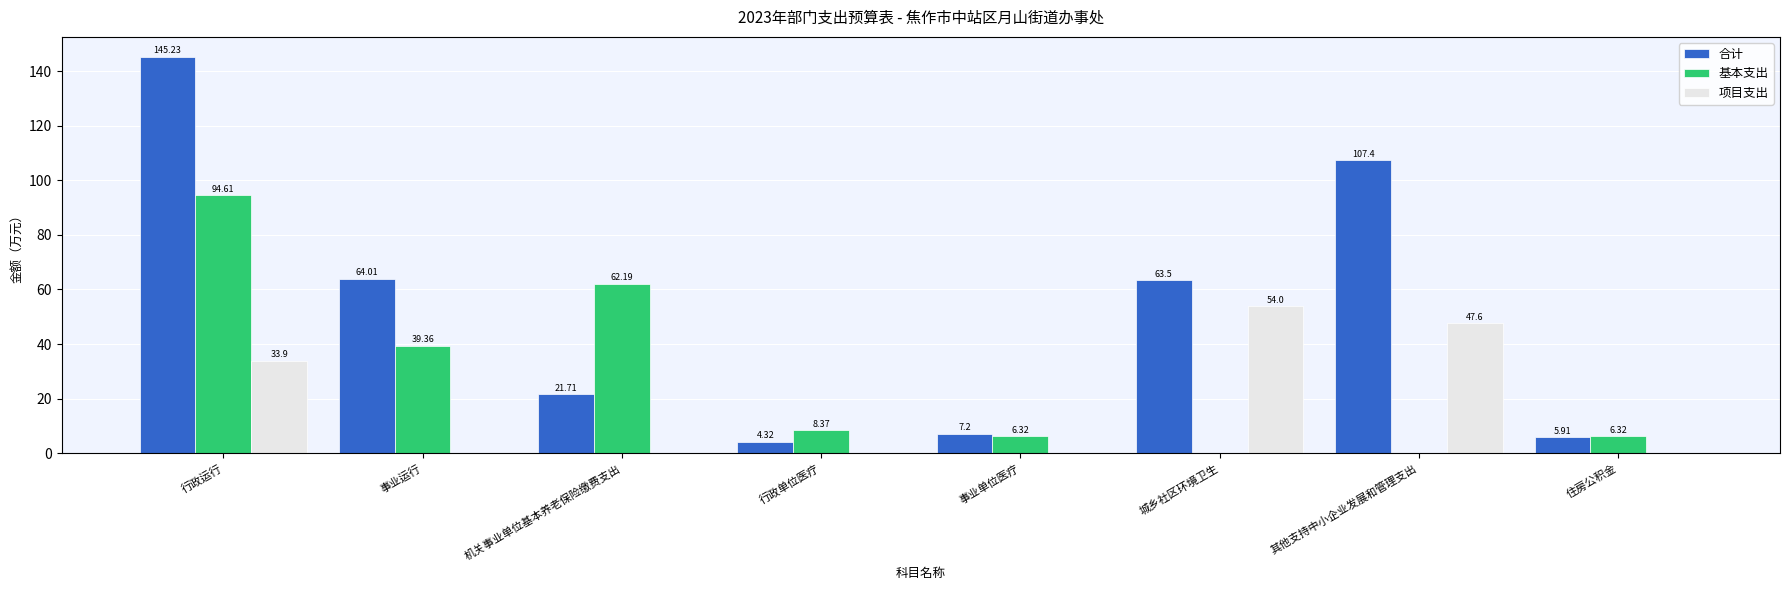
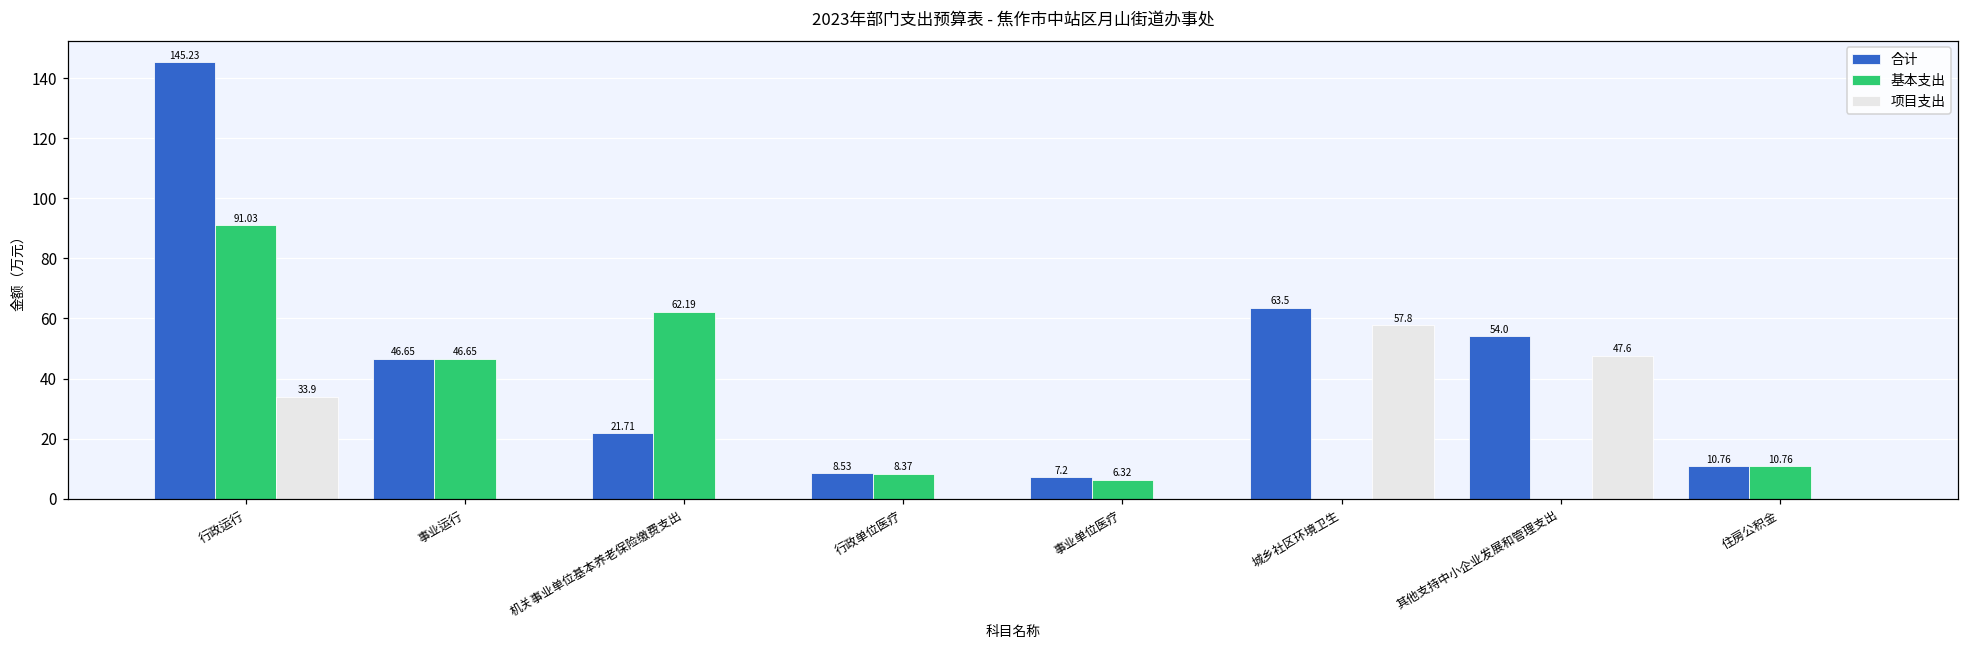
  {
    "合计": {
      "行政运行": 145.23,
-     "事业运行": 64.01,
+     "事业运行": 46.65,
      "机关事业单位基本养老保险缴费支出": 21.71,
-     "行政单位医疗": 4.32,
+     "行政单位医疗": 8.53,
      "事业单位医疗": 7.2,
      "城乡社区环境卫生": 63.5,
-     "其他支持中小企业发展和管理支出": 107.4,
-     "住房公积金": 5.91
+     "其他支持中小企业发展和管理支出": 54.0,
+     "住房公积金": 10.76
    },
    "基本支出": {
-     "行政运行": 94.61,
-     "事业运行": 39.36,
+     "行政运行": 91.03,
+     "事业运行": 46.65,
      "机关事业单位基本养老保险缴费支出": 62.19,
      "行政单位医疗": 8.37,
      "事业单位医疗": 6.32,
-     "住房公积金": 6.32
+     "住房公积金": 10.76
    },
    "项目支出": {
      "行政运行": 33.9,
-     "城乡社区环境卫生": 54.0,
+     "城乡社区环境卫生": 57.8,
      "其他支持中小企业发展和管理支出": 47.6
    }
  }
